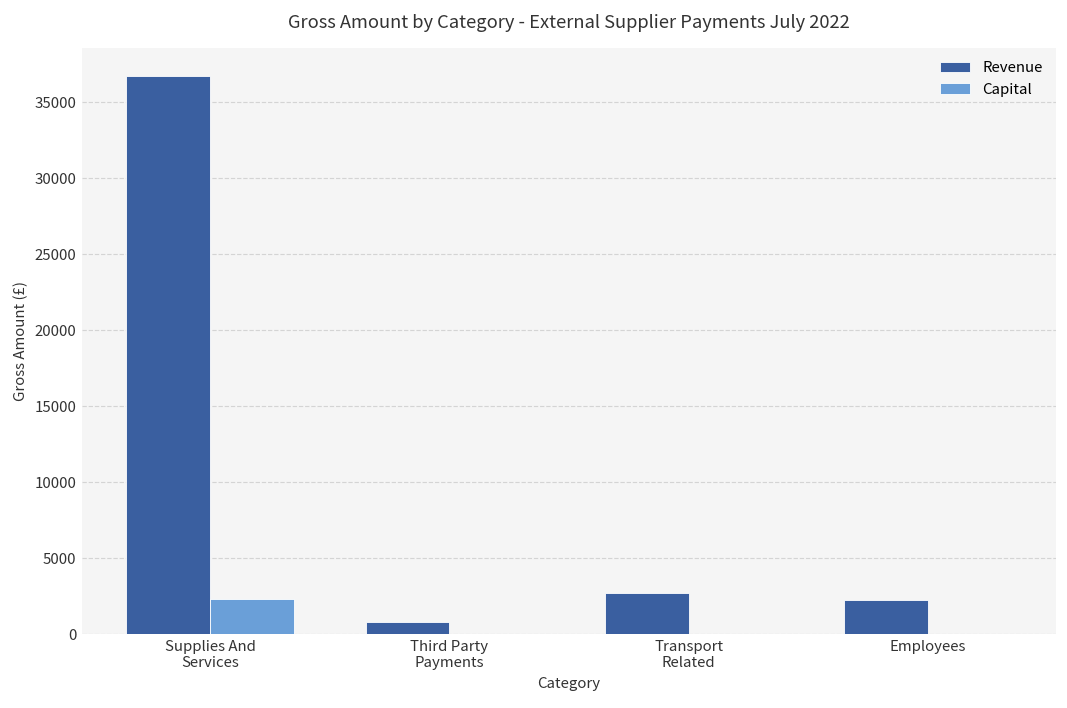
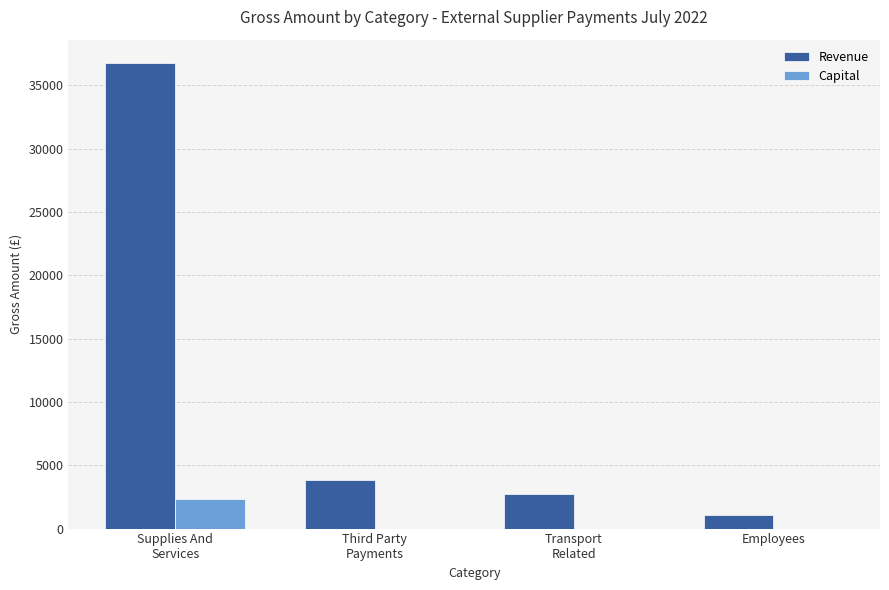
  {
    "Revenue": {
      "Supplies And Services": 36800,
-     "Third Party Payments": 800,
+     "Third Party Payments": 3800,
      "Transport Related": 2700,
-     "Employees": 2300
+     "Employees": 1100
    },
    "Capital": {
      "Supplies And Services": 2300,
      "Third Party Payments": 0,
      "Transport Related": 0,
      "Employees": 0
    }
  }
